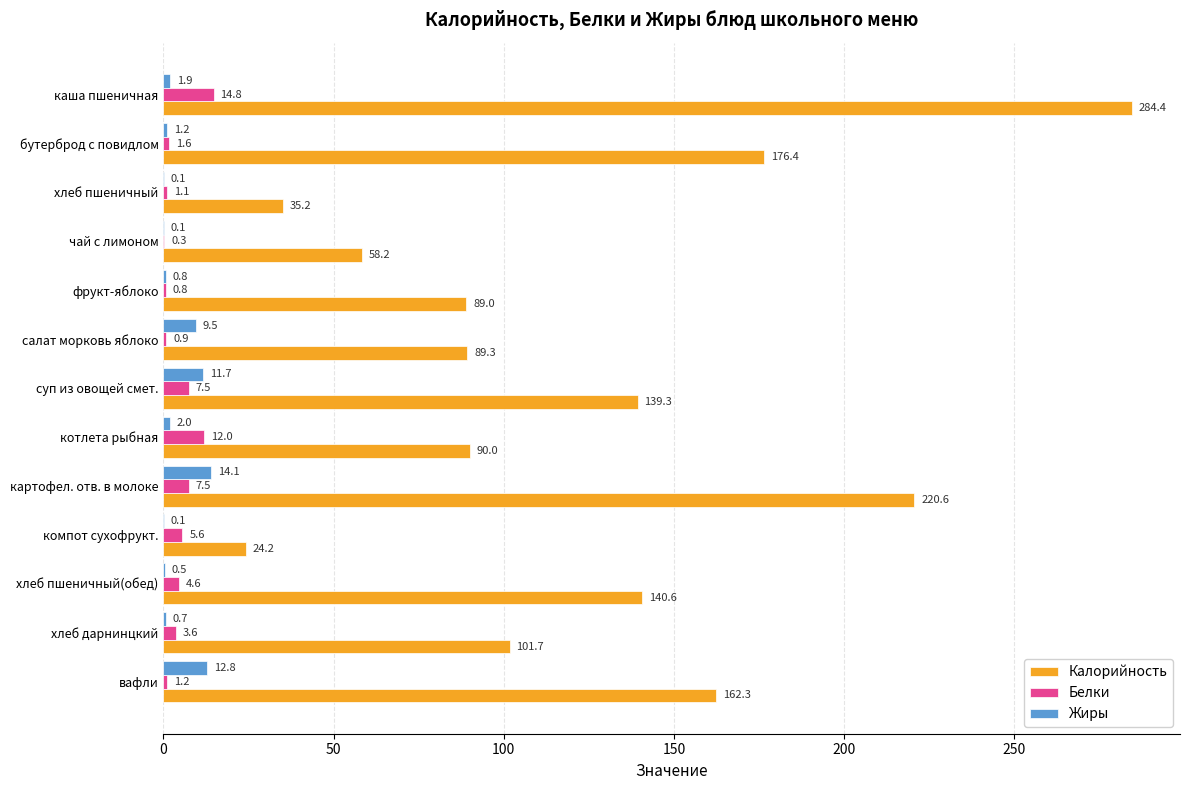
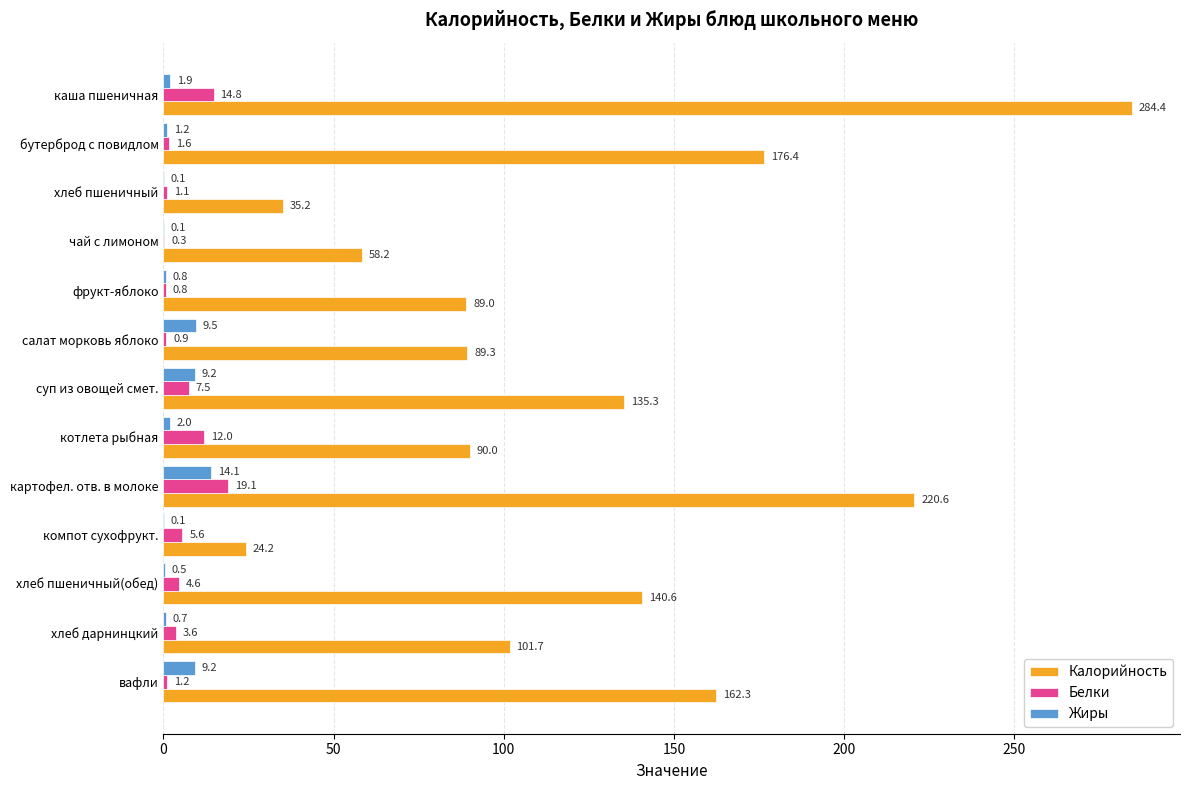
  {
    "Калорийность": {
      "каша пшеничная": 284.4,
      "бутерброд с повидлом": 176.4,
      "хлеб пшеничный": 35.2,
      "чай с лимоном": 58.2,
      "фрукт-яблоко": 89.0,
      "салат морковь яблоко": 89.3,
-     "суп из овощей смет.": 139.3,
+     "суп из овощей смет.": 135.3,
      "котлета рыбная": 90.0,
      "картофел. отв. в молоке": 220.6,
      "компот сухофрукт.": 24.2,
      "хлеб пшеничный(обед)": 140.6,
      "хлеб дарнинцкий": 101.7,
      "вафли": 162.3
    },
    "Белки": {
      "каша пшеничная": 14.8,
      "бутерброд с повидлом": 1.6,
      "хлеб пшеничный": 1.1,
      "чай с лимоном": 0.3,
      "фрукт-яблоко": 0.8,
      "салат морковь яблоко": 0.9,
      "суп из овощей смет.": 7.5,
      "котлета рыбная": 12.0,
-     "картофел. отв. в молоке": 7.5,
+     "картофел. отв. в молоке": 19.1,
      "компот сухофрукт.": 5.6,
      "хлеб пшеничный(обед)": 4.6,
      "хлеб дарнинцкий": 3.6,
      "вафли": 1.2
    },
    "Жиры": {
      "каша пшеничная": 1.9,
      "бутерброд с повидлом": 1.2,
      "хлеб пшеничный": 0.1,
      "чай с лимоном": 0.1,
      "фрукт-яблоко": 0.8,
      "салат морковь яблоко": 9.5,
-     "суп из овощей смет.": 11.7,
+     "суп из овощей смет.": 9.2,
      "котлета рыбная": 2.0,
      "картофел. отв. в молоке": 14.1,
      "компот сухофрукт.": 0.1,
      "хлеб пшеничный(обед)": 0.5,
      "хлеб дарнинцкий": 0.7,
-     "вафли": 12.8
+     "вафли": 9.2
    }
  }
